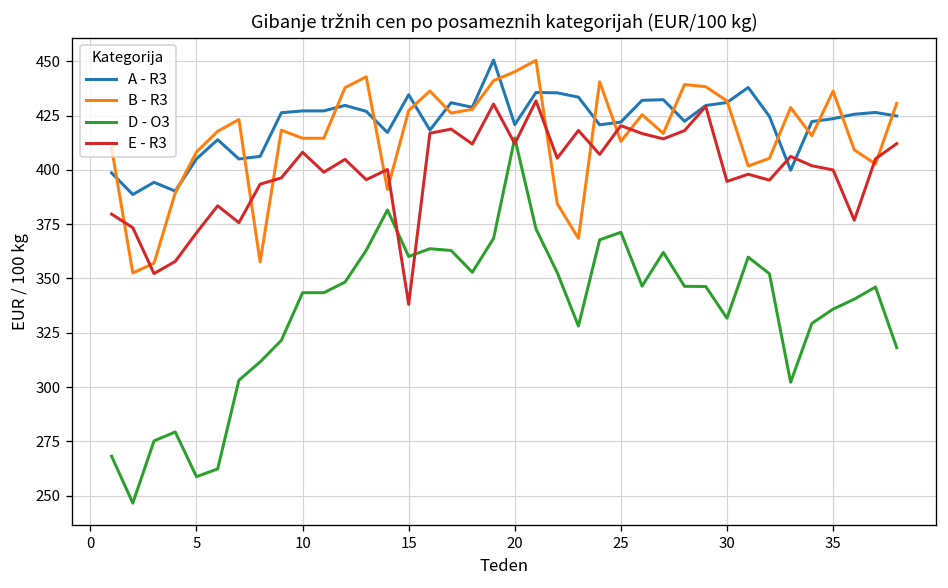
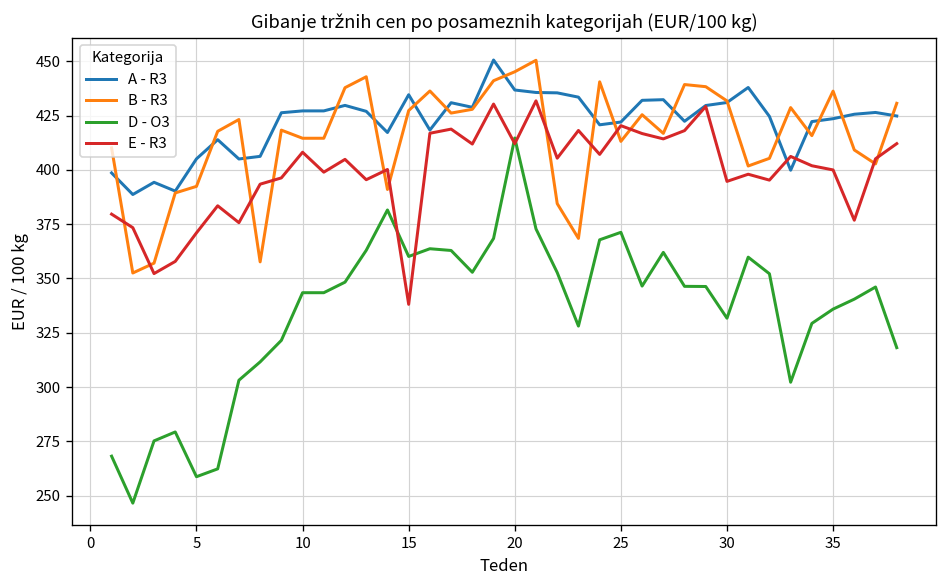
  {
    "A - R3": {
      "5": 405,
      "10": 427,
      "15": 435,
-     "20": 421,
+     "20": 437,
      "25": 422,
      "35": 424
    },
    "B - R3": {
-     "5": 408,
+     "5": 392,
      "10": 415,
      "15": 427,
      "20": 445,
      "25": 413,
      "35": 436
    },
    "D - O3": {
      "5": 259,
      "10": 343,
      "15": 360,
      "20": 415,
      "25": 371,
      "30": 332,
      "35": 336
    },
    "E - R3": {
      "5": 371,
      "10": 408,
      "15": 338,
      "20": 412,
      "25": 420,
      "30": 395,
      "35": 400
    }
  }
